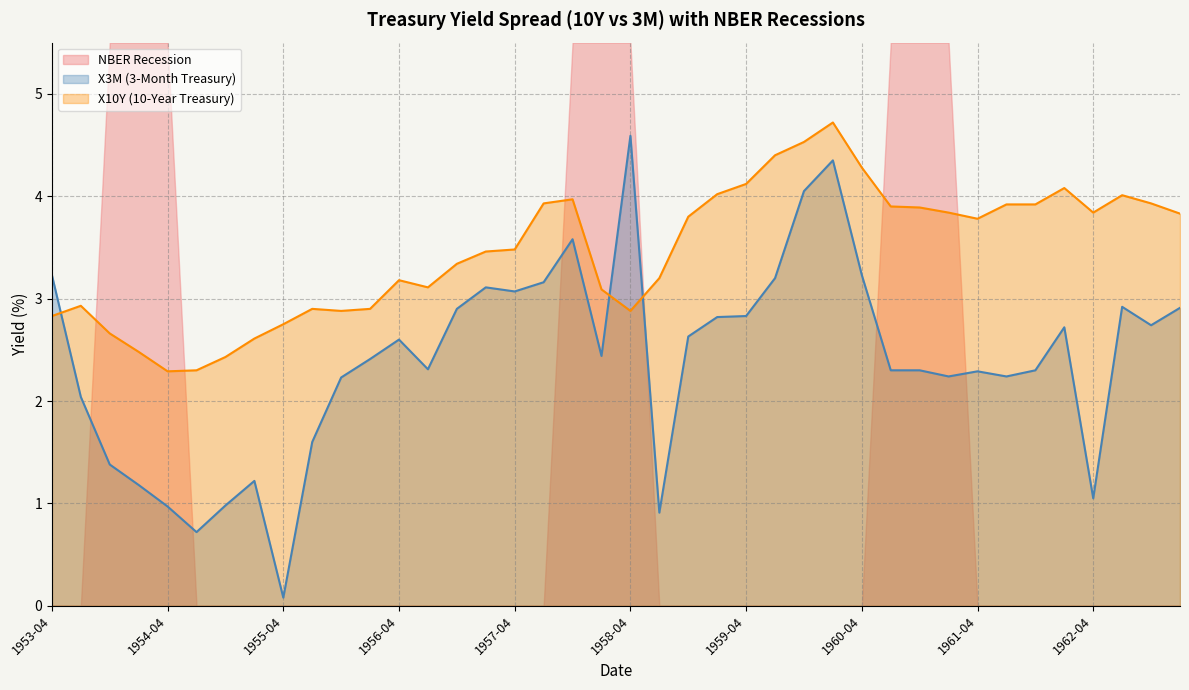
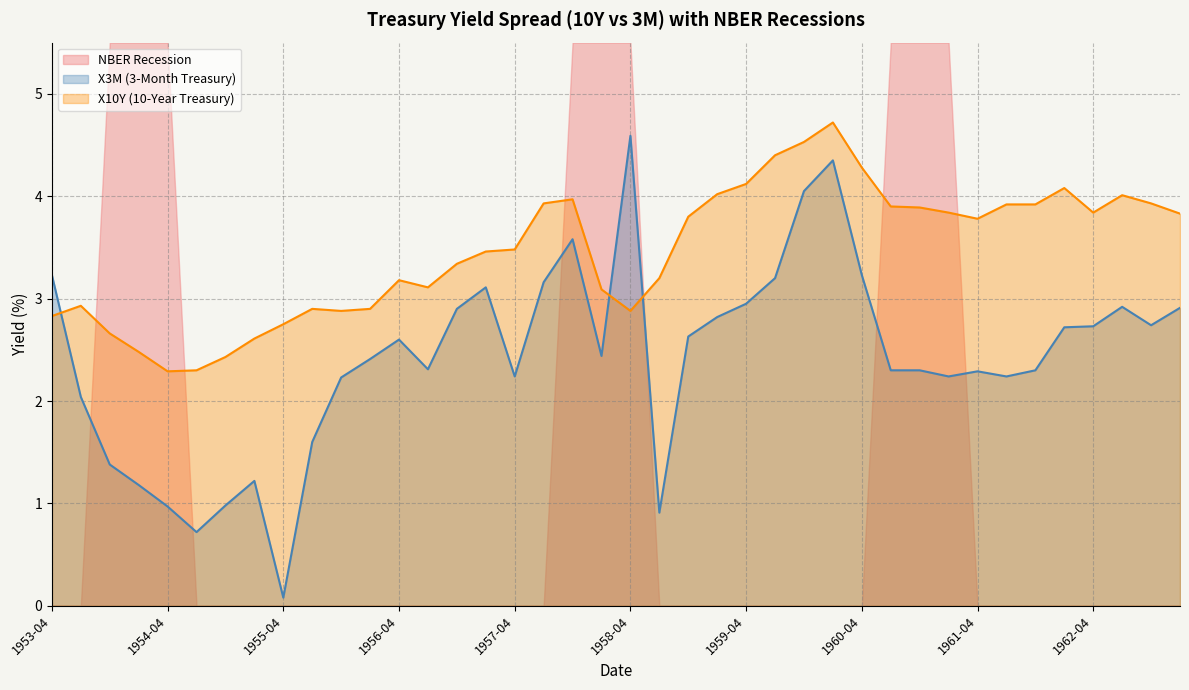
  {
    "X3M (3-Month Treasury)": {
      "1953-04": 3.23,
      "1954-04": 0.97,
      "1955-04": 0.08,
      "1956-04": 2.60,
-     "1957-04": 3.07,
+     "1957-04": 2.24,
      "1958-04": 4.59,
-     "1959-04": 2.83,
+     "1959-04": 2.95,
      "1960-04": 3.23,
      "1961-04": 2.29,
-     "1962-04": 1.05
+     "1962-04": 2.73
    }
  }
